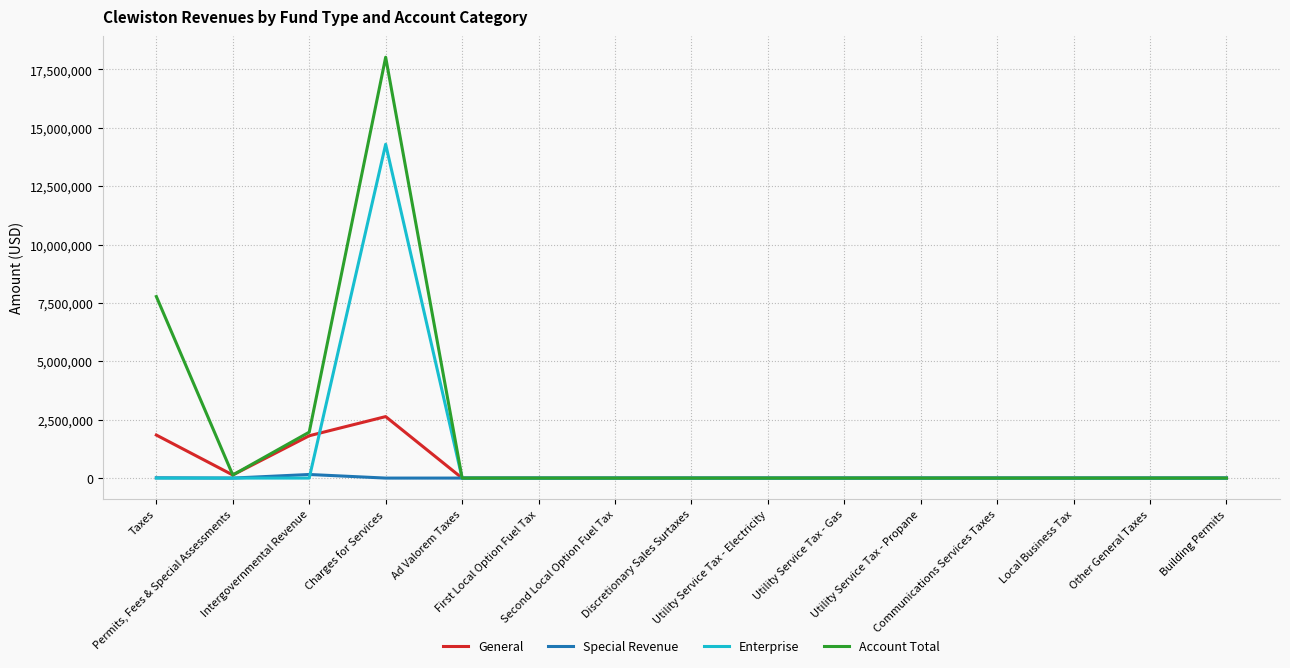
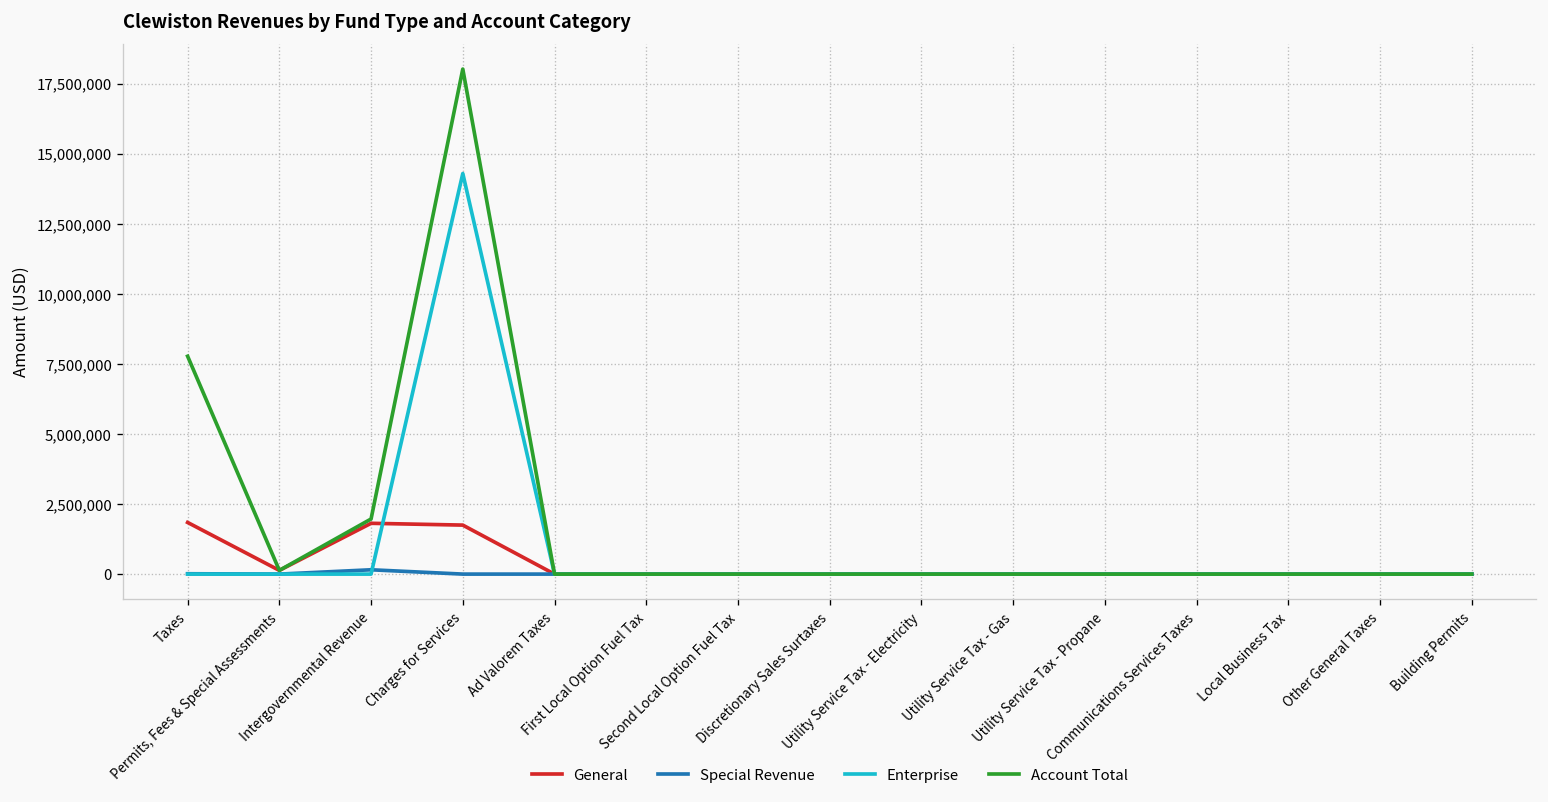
  {
    "General": {
      "Taxes": "1,800,000",
      "Intergovernmental Revenue": "1,800,000",
-     "Charges for Services": "2,600,000"
+     "Charges for Services": "1,700,000"
    },
    "Special Revenue": {
      "Intergovernmental Revenue": "200,000",
      "Charges for Services": "0"
    },
    "Enterprise": {
      "Intergovernmental Revenue": "0",
      "Charges for Services": "14,300,000"
    },
    "Account Total": {
      "Taxes": "7,800,000",
      "Intergovernmental Revenue": "2,000,000",
      "Charges for Services": "18,000,000"
    }
  }
